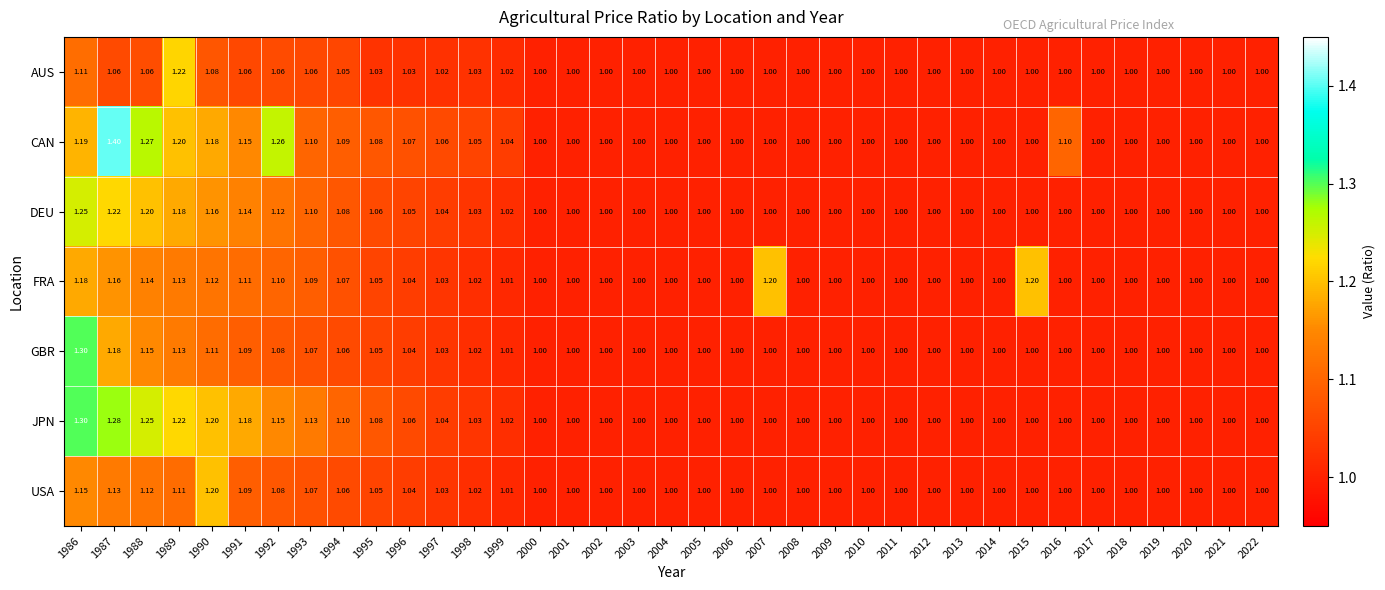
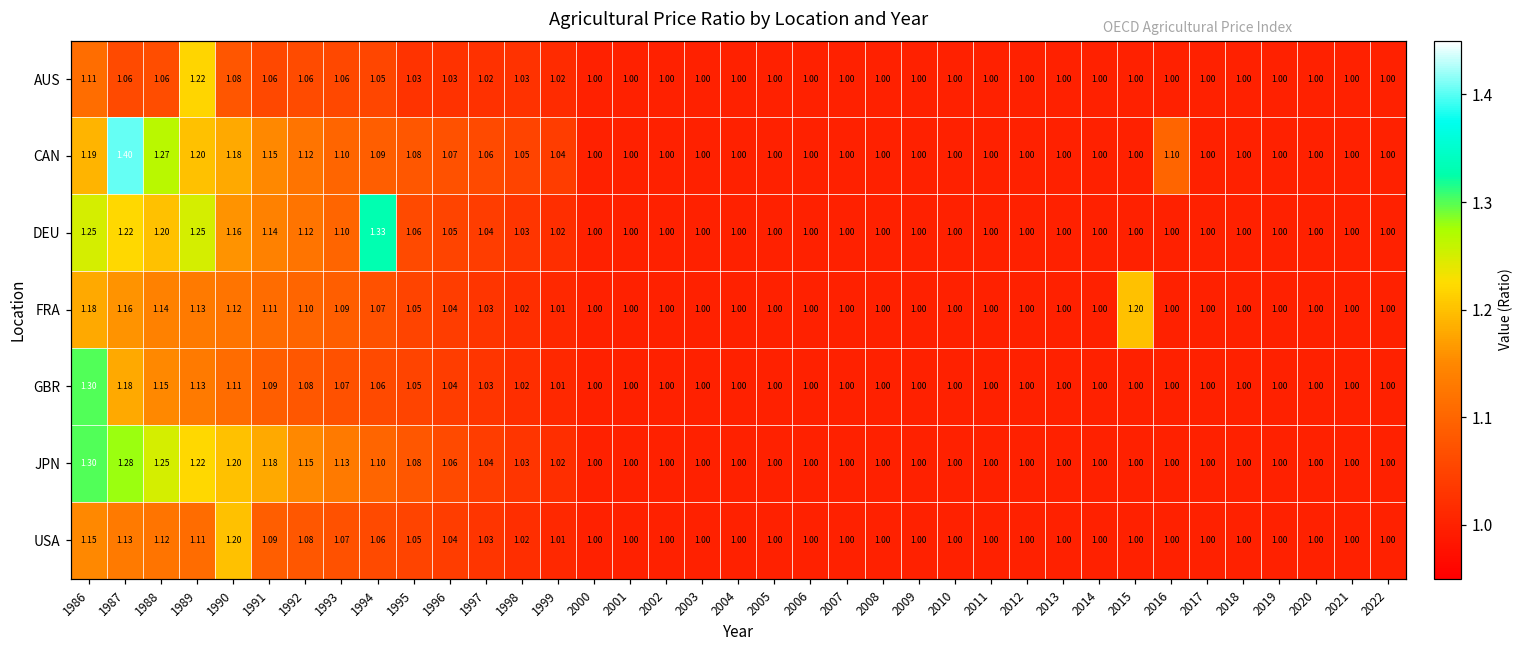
  {
    "CAN": {
      "1986": 1.19,
      "1987": 1.40,
      "1988": 1.27,
      "1989": 1.20,
      "1990": 1.18,
      "1991": 1.15,
-     "1992": 1.26,
+     "1992": 1.12,
      "1993": 1.10,
      "1994": 1.09,
      "1995": 1.08,
      "1996": 1.07,
      "1997": 1.06,
      "1998": 1.05,
      "1999": 1.04,
      "2000": 1.00,
      "2001": 1.00,
      "2002": 1.00,
      "2003": 1.00,
      "2004": 1.00,
      "2005": 1.00,
      "2006": 1.00,
      "2007": 1.00,
      "2008": 1.00,
      "2009": 1.00,
      "2010": 1.00,
      "2011": 1.00,
      "2012": 1.00,
      "2013": 1.00,
      "2014": 1.00,
      "2015": 1.00,
      "2016": 1.10,
      "2017": 1.00,
      "2018": 1.00,
      "2019": 1.00,
      "2020": 1.00,
      "2021": 1.00,
      "2022": 1.00
    },
    "DEU": {
      "1986": 1.25,
      "1987": 1.22,
      "1988": 1.20,
-     "1989": 1.18,
+     "1989": 1.25,
      "1990": 1.16,
      "1991": 1.14,
      "1992": 1.12,
      "1993": 1.10,
-     "1994": 1.08,
+     "1994": 1.33,
      "1995": 1.06,
      "1996": 1.05,
      "1997": 1.04,
      "1998": 1.03,
      "1999": 1.02,
      "2000": 1.00,
      "2001": 1.00,
      "2002": 1.00,
      "2003": 1.00,
      "2004": 1.00,
      "2005": 1.00,
      "2006": 1.00,
      "2007": 1.00,
      "2008": 1.00,
      "2009": 1.00,
      "2010": 1.00,
      "2011": 1.00,
      "2012": 1.00,
      "2013": 1.00,
      "2014": 1.00,
      "2015": 1.00,
      "2016": 1.00,
      "2017": 1.00,
      "2018": 1.00,
      "2019": 1.00,
      "2020": 1.00,
      "2021": 1.00,
      "2022": 1.00
    },
    "FRA": {
      "1986": 1.18,
      "1987": 1.16,
      "1988": 1.14,
      "1989": 1.13,
      "1990": 1.12,
      "1991": 1.11,
      "1992": 1.10,
      "1993": 1.09,
      "1994": 1.07,
      "1995": 1.05,
      "1996": 1.04,
      "1997": 1.03,
      "1998": 1.02,
      "1999": 1.01,
      "2000": 1.00,
      "2001": 1.00,
      "2002": 1.00,
      "2003": 1.00,
      "2004": 1.00,
      "2005": 1.00,
      "2006": 1.00,
-     "2007": 1.20,
+     "2007": 1.00,
      "2008": 1.00,
      "2009": 1.00,
      "2010": 1.00,
      "2011": 1.00,
      "2012": 1.00,
      "2013": 1.00,
      "2014": 1.00,
      "2015": 1.20,
      "2016": 1.00,
      "2017": 1.00,
      "2018": 1.00,
      "2019": 1.00,
      "2020": 1.00,
      "2021": 1.00,
      "2022": 1.00
    }
  }
